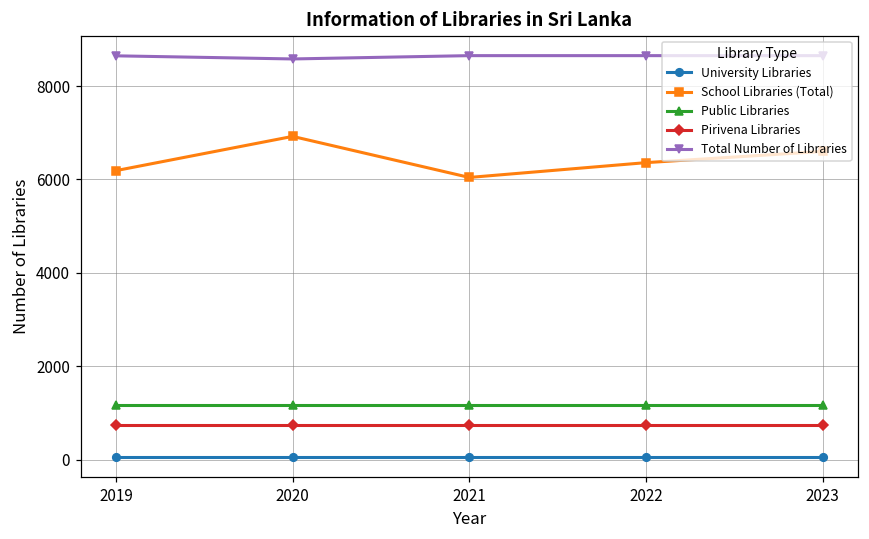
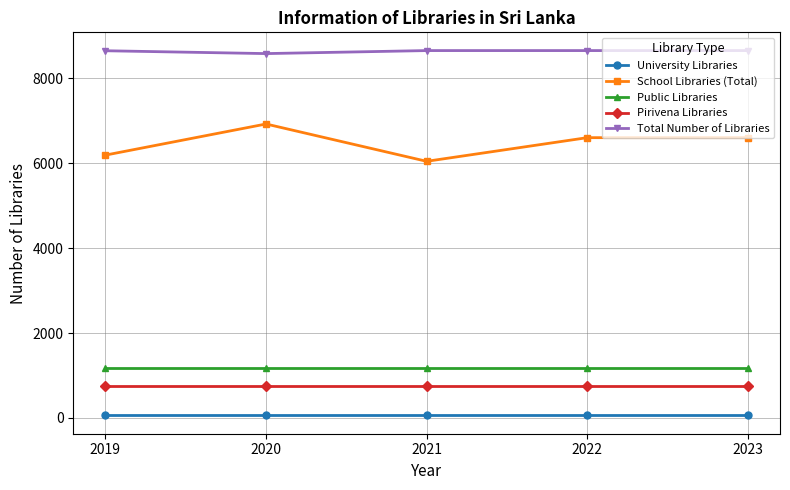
  {
    "University Libraries": {
      "2019": 100,
      "2020": 100,
      "2021": 100,
      "2022": 100,
      "2023": 100
    },
    "School Libraries (Total)": {
      "2019": 6200,
      "2020": 6900,
      "2021": 6000,
-     "2022": 6400
+     "2022": 6600
    },
    "Public Libraries": {
      "2019": 1200,
      "2020": 1200,
      "2021": 1200,
      "2022": 1200,
      "2023": 1200
    },
    "Pirivena Libraries": {
      "2019": 800,
      "2020": 800,
      "2021": 800,
      "2022": 800,
      "2023": 800
    },
    "Total Number of Libraries": {
      "2019": 8600,
      "2020": 8600,
      "2021": 8700,
      "2022": 8700
    }
  }
